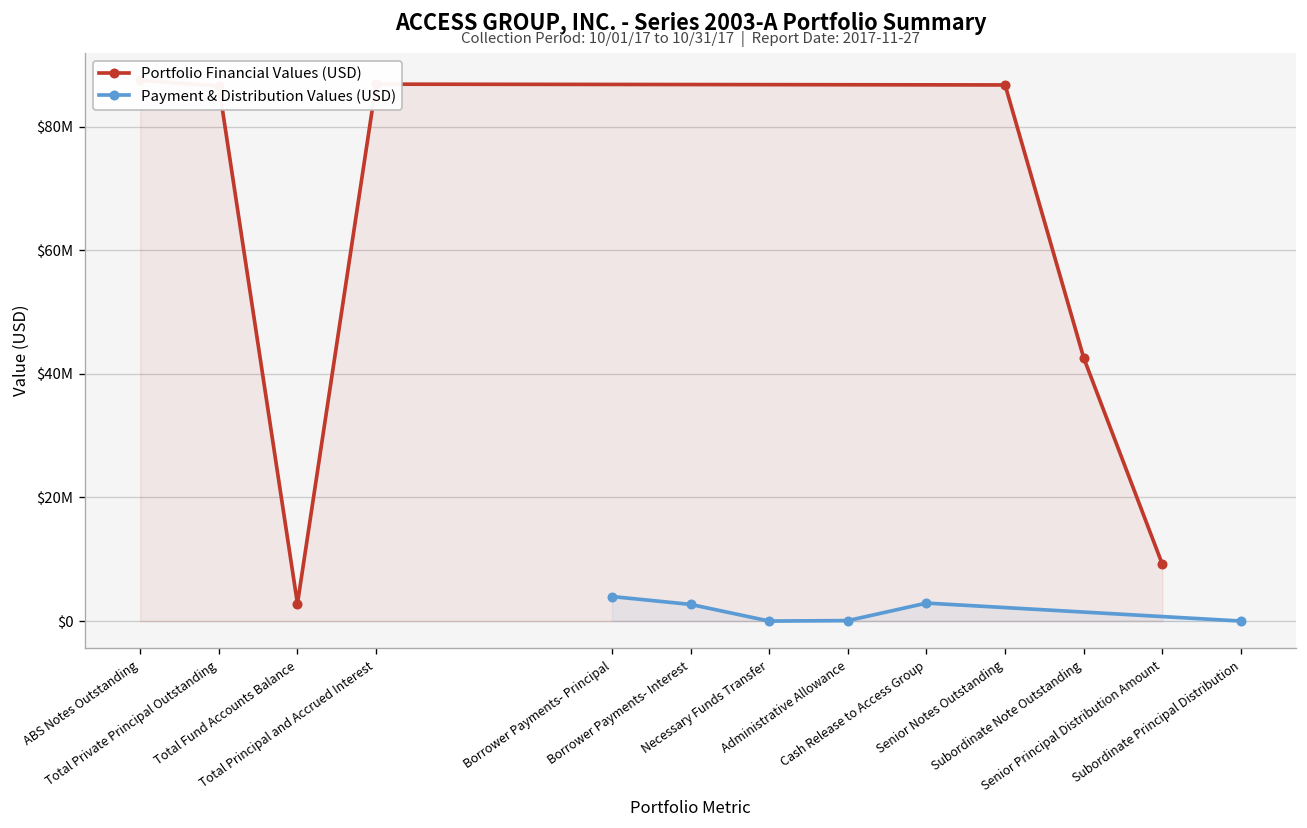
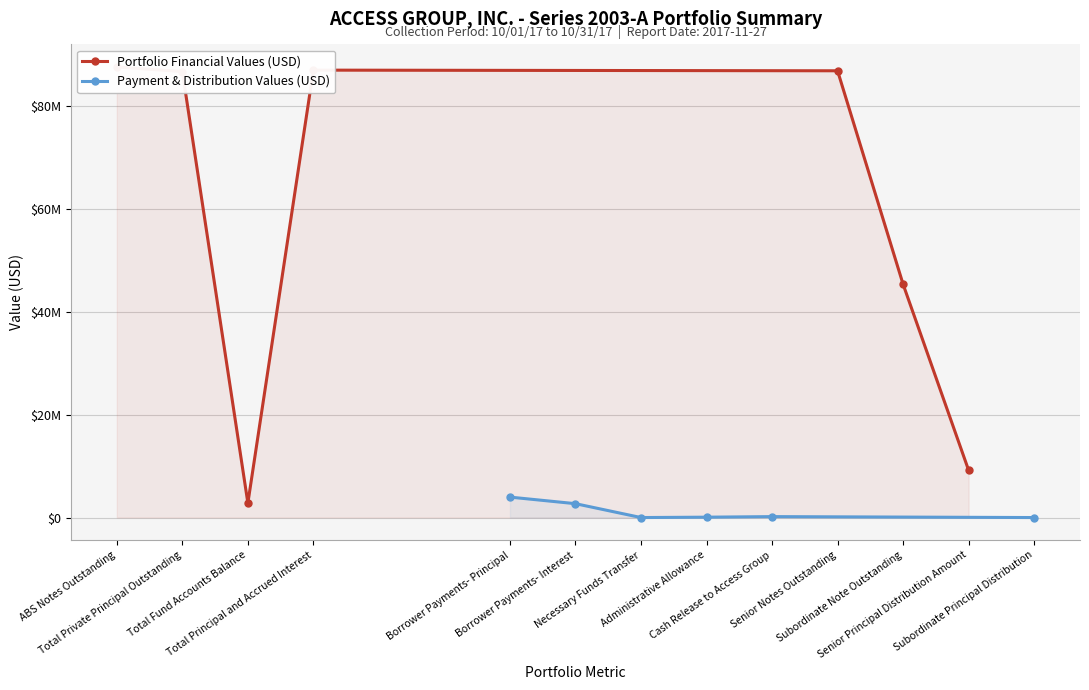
  {
    "Portfolio Financial Values (USD)": {
      "Total Fund Accounts Balance": "$3000000",
      "Senior Notes Outstanding": "$87000000",
-     "Subordinate Note Outstanding": "$43000000",
+     "Subordinate Note Outstanding": "$45000000",
      "Senior Principal Distribution Amount": "$9000000"
    },
    "Payment & Distribution Values (USD)": {
      "Borrower Payments- Principal": "$4000000",
      "Borrower Payments- Interest": "$3000000",
      "Necessary Funds Transfer": "$0",
      "Administrative Allowance": "$0",
-     "Cash Release to Access Group": "$3000000",
+     "Cash Release to Access Group": "$0",
      "Subordinate Principal Distribution": "$0"
    }
  }
